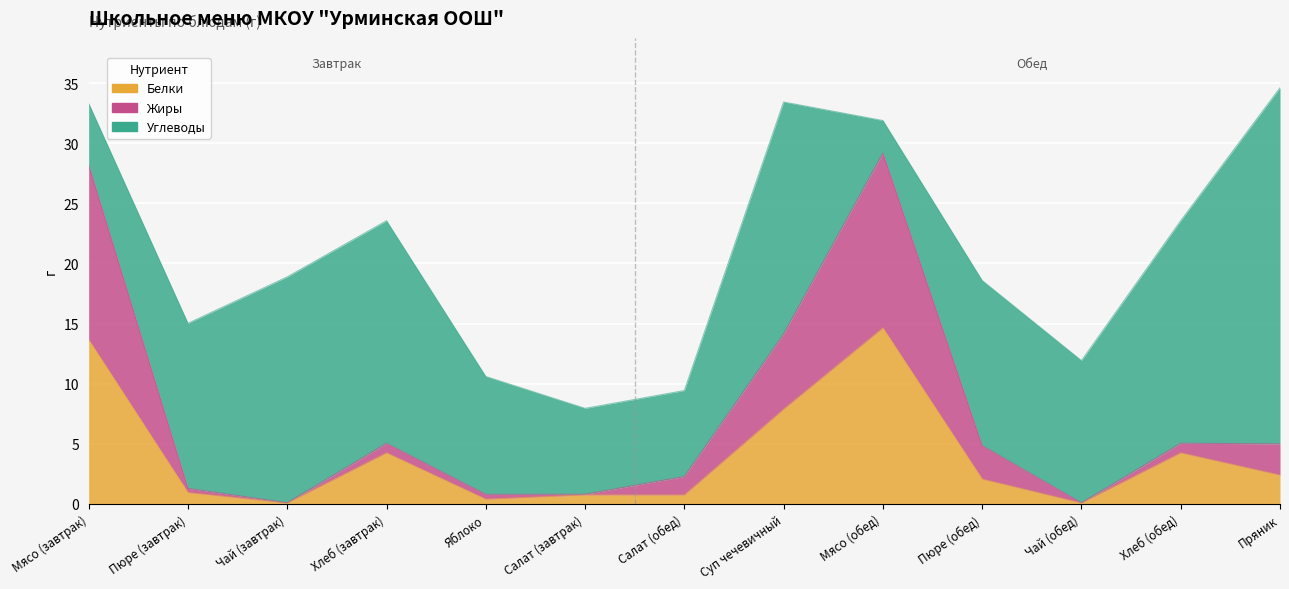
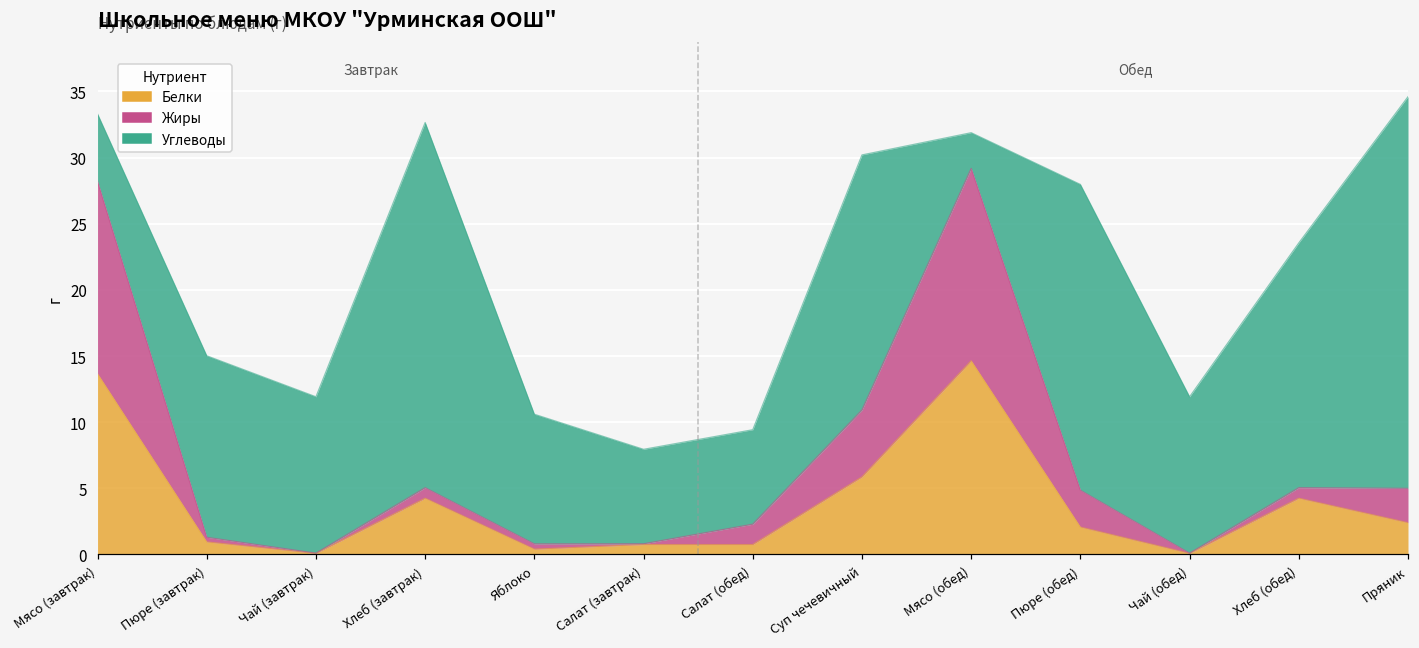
  {
    "Белки": {
      "Мясо (завтрак)": 13.7,
      "Пюре (завтрак)": 1.0,
      "Хлеб (завтрак)": 4.3,
      "Яблоко": 0.4,
      "Салат (обед)": 0.8,
-     "Суп чечевичный": 7.9,
+     "Суп чечевичный": 5.9,
      "Мясо (обед)": 14.6,
      "Пюре (обед)": 2.1,
      "Хлеб (обед)": 4.3,
      "Пряник": 2.4
    },
    "Жиры": {
      "Мясо (завтрак)": 14.5,
      "Пюре (завтрак)": 0.3,
      "Хлеб (завтрак)": 0.8,
      "Яблоко": 0.4,
      "Салат (обед)": 1.5,
-     "Суп чечевичный": 6.3,
+     "Суп чечевичный": 5.1,
      "Мясо (обед)": 14.5,
      "Пюре (обед)": 2.8,
      "Хлеб (обед)": 0.8,
      "Пряник": 2.6
    },
    "Углеводы": {
      "Мясо (завтрак)": 5.1,
      "Пюре (завтрак)": 13.7,
-     "Чай (завтрак)": 18.8,
-     "Хлеб (завтрак)": 18.5,
+     "Чай (завтрак)": 11.8,
+     "Хлеб (завтрак)": 27.6,
      "Яблоко": 9.8,
      "Салат (завтрак)": 7.1,
      "Салат (обед)": 7.1,
      "Суп чечевичный": 19.3,
      "Мясо (обед)": 2.7,
-     "Пюре (обед)": 13.7,
+     "Пюре (обед)": 23.1,
      "Чай (обед)": 11.8,
      "Хлеб (обед)": 18.5,
      "Пряник": 29.6
    }
  }
